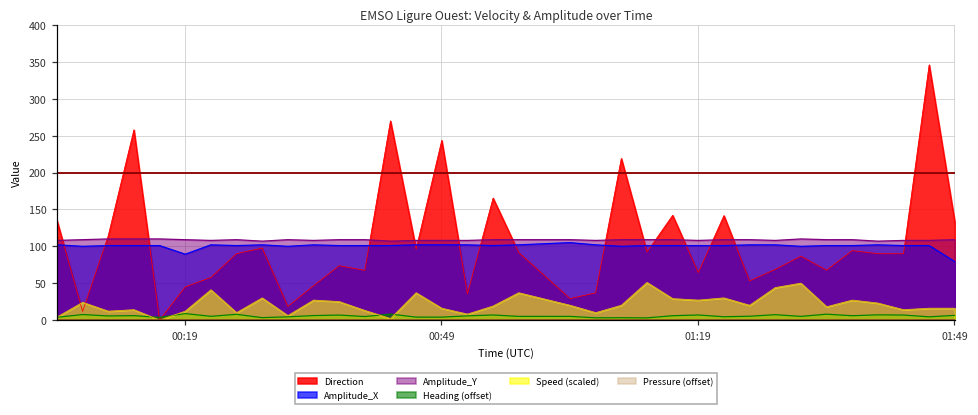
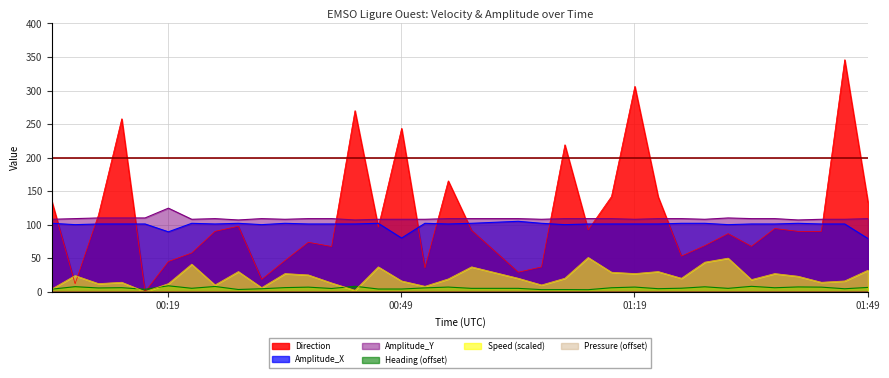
  {
    "Direction": {
      "00:19": 50,
      "00:49": 240,
-     "01:19": 60,
+     "01:19": 310,
      "01:49": 130
    },
    "Amplitude_X": {
      "00:19": 90,
-     "00:49": 100,
+     "00:49": 80,
      "01:19": 100,
      "01:49": 80
    },
    "Amplitude_Y": {
-     "00:19": 110,
+     "00:19": 120,
      "00:49": 110,
      "01:19": 110,
      "01:49": 110
    },
    "Heading (offset)": {
      "01:19": 10,
      "01:49": 10
    },
    "Speed (scaled)": {
      "00:49": 20,
      "01:19": 30,
-     "01:49": 20
+     "01:49": 30
    },
    "Pressure (offset)": {
      "00:19": 0,
      "01:19": 0,
      "01:49": 0
    }
  }
